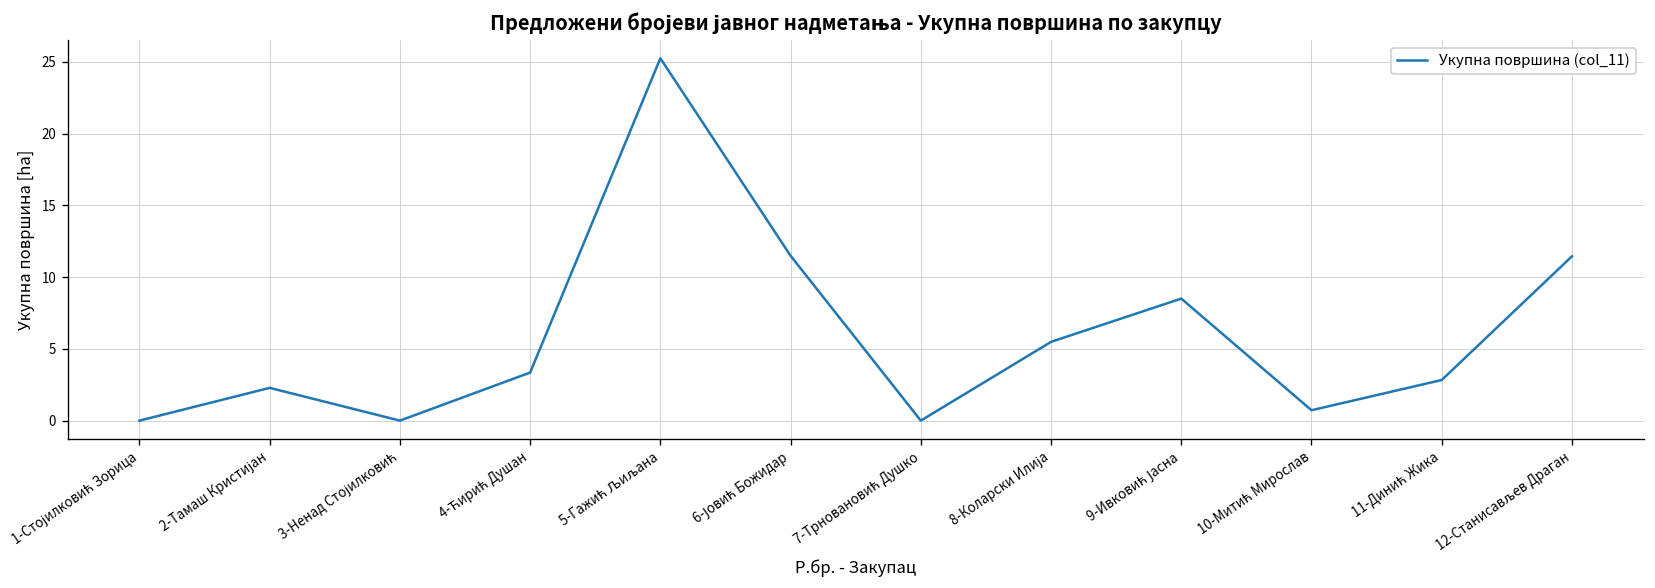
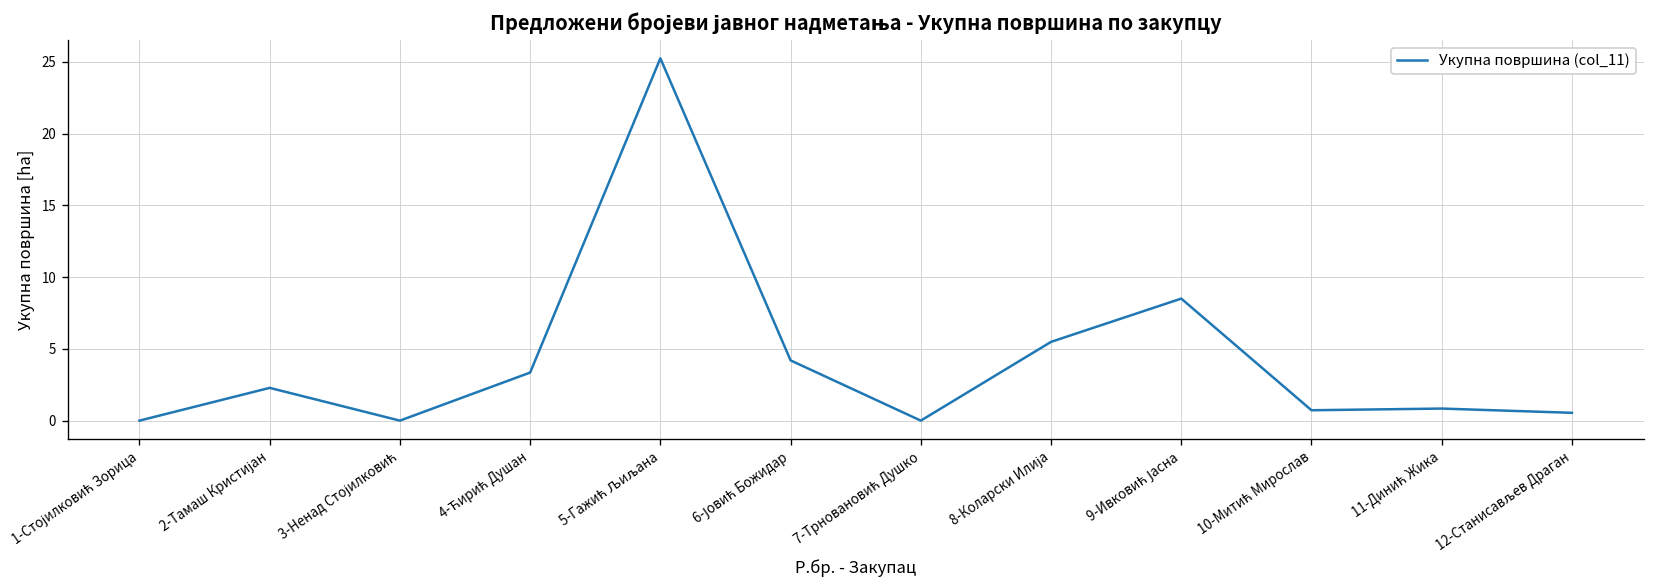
  {
    "1-Стојилковић Зорица": 0.0,
    "2-Тамаш Кристијан": 2.3,
    "3-Ненад Стојилковић": 0.0,
    "4-Ћирић Душан": 3.3,
    "5-Гажић Љиљана": 25.3,
-   "6-Јовић Божидар": 11.5,
+   "6-Јовић Божидар": 4.2,
    "7-Трновановић Душко": 0.0,
    "8-Коларски Илија": 5.5,
    "9-Ивковић Јасна": 8.5,
    "10-Митић Мирослав": 0.7,
-   "11-Динић Жика": 2.8,
-   "12-Станисављев Драган": 11.4
+   "11-Динић Жика": 0.8,
+   "12-Станисављев Драган": 0.5
  }
